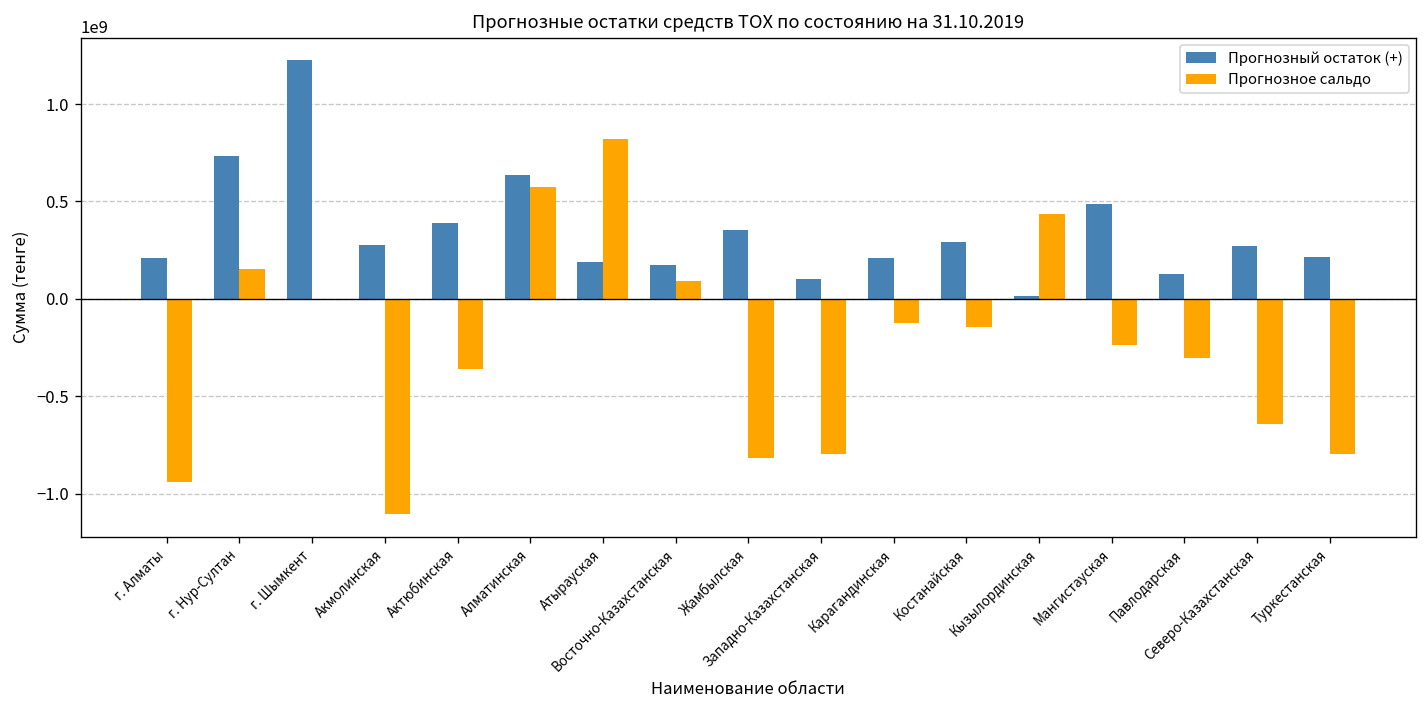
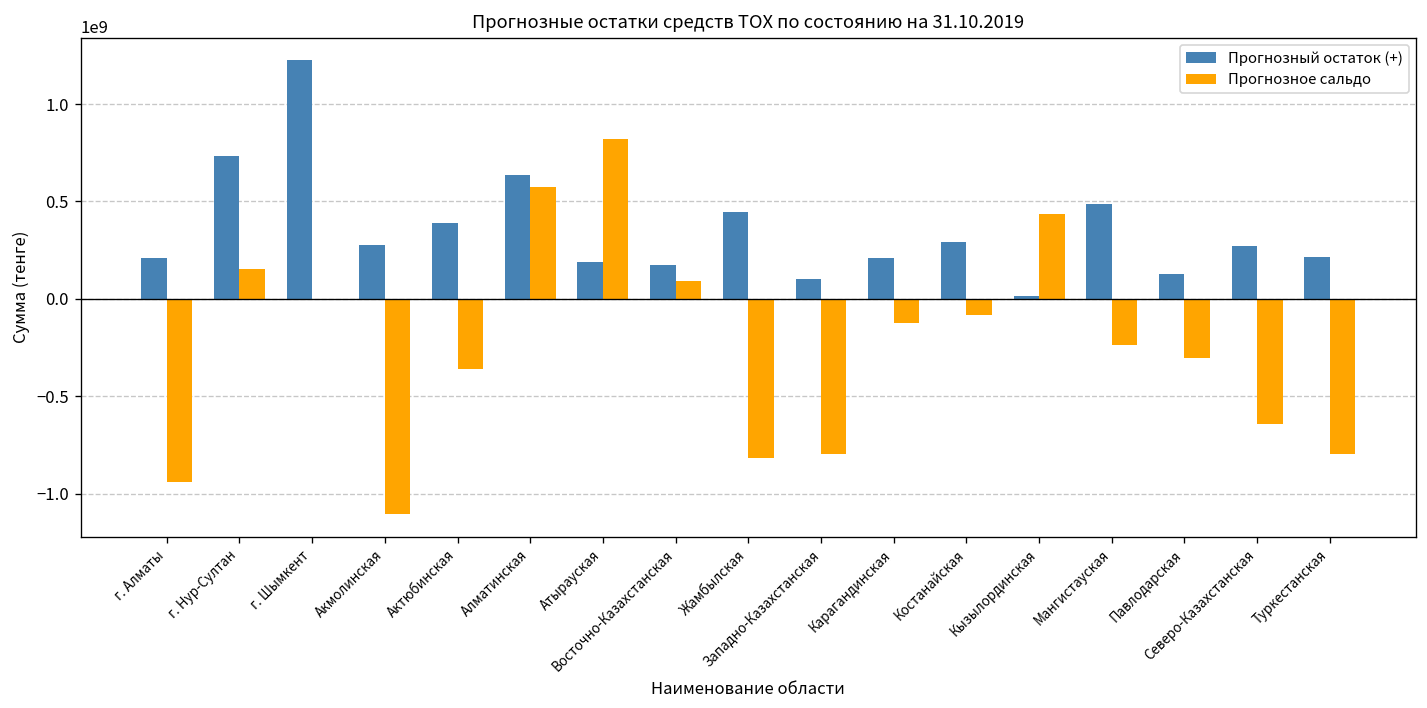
  {
    "Прогнозный остаток (+)": {
      "г. Алматы": 210000000,
      "г. Нур-Султан": 730000000,
      "г. Шымкент": 1220000000,
      "Акмолинская": 270000000,
      "Актюбинская": 390000000,
      "Алматинская": 630000000,
      "Атырауская": 190000000,
      "Восточно-Казахстанская": 180000000,
-     "Жамбылская": 350000000,
+     "Жамбылская": 450000000,
      "Западно-Казахстанская": 100000000,
      "Карагандинская": 210000000,
      "Костанайская": 290000000,
      "Мангистауская": 490000000,
      "Павлодарская": 130000000,
      "Северо-Казахстанская": 270000000,
      "Туркестанская": 220000000
    },
    "Прогнозное сальдо": {
      "г. Алматы": -940000000,
      "г. Нур-Султан": 150000000,
      "г. Шымкент": 0,
      "Акмолинская": -1100000000,
      "Актюбинская": -360000000,
      "Алматинская": 580000000,
      "Атырауская": 820000000,
      "Восточно-Казахстанская": 90000000,
      "Жамбылская": -810000000,
      "Западно-Казахстанская": -790000000,
      "Карагандинская": -120000000,
-     "Костанайская": -140000000,
+     "Костанайская": -80000000,
      "Кызылординская": 430000000,
      "Мангистауская": -230000000,
      "Павлодарская": -300000000,
      "Северо-Казахстанская": -640000000,
      "Туркестанская": -800000000
    }
  }
